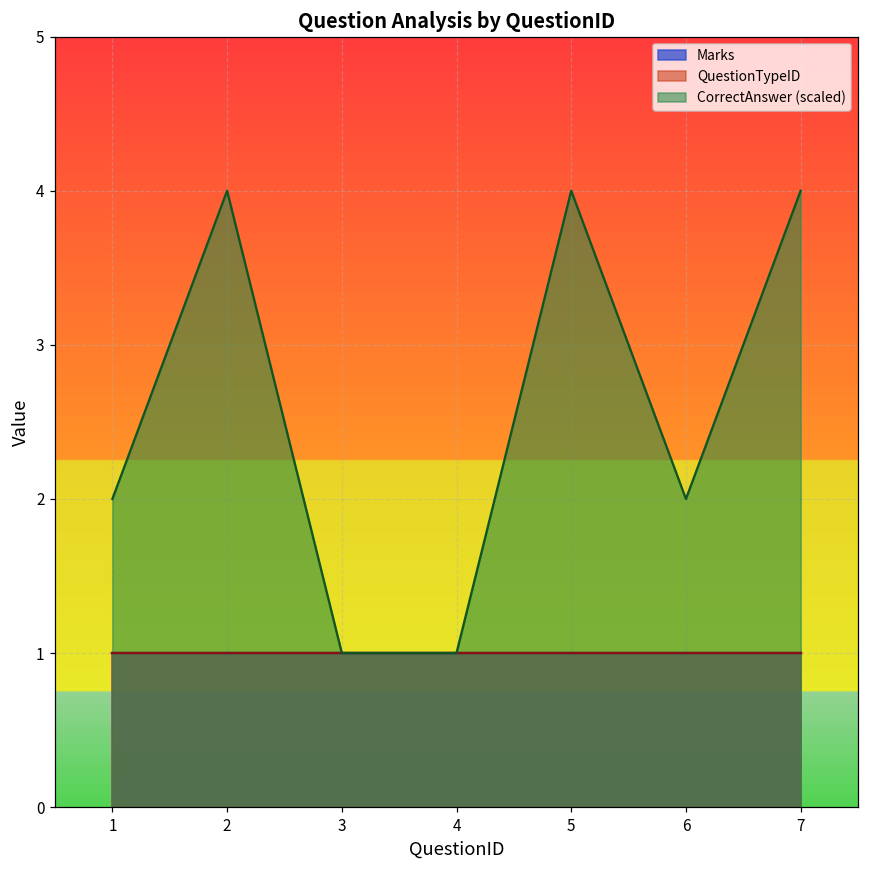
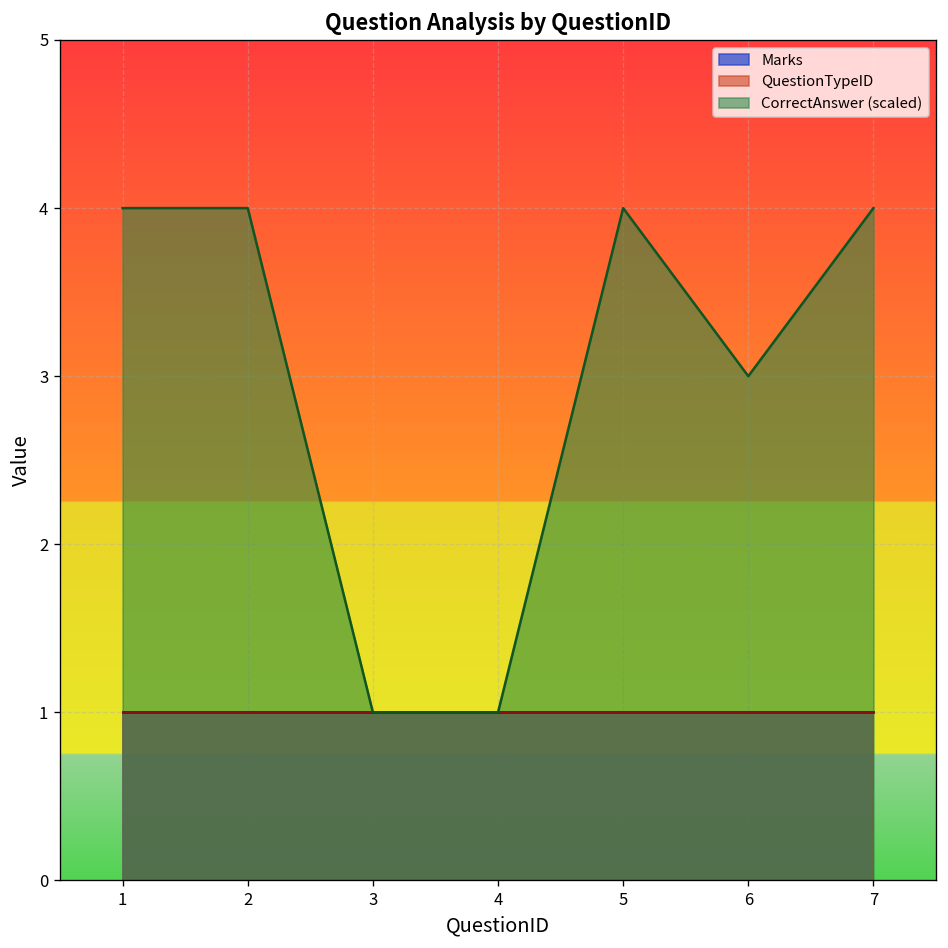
  {
    "QuestionTypeID": {
      "1": 1,
      "2": 1,
      "5": 1,
      "6": 1,
      "7": 1
    },
    "CorrectAnswer (scaled)": {
-     "1": 2,
+     "1": 4,
      "2": 4,
      "5": 4,
-     "6": 2,
+     "6": 3,
      "7": 4
    }
  }
